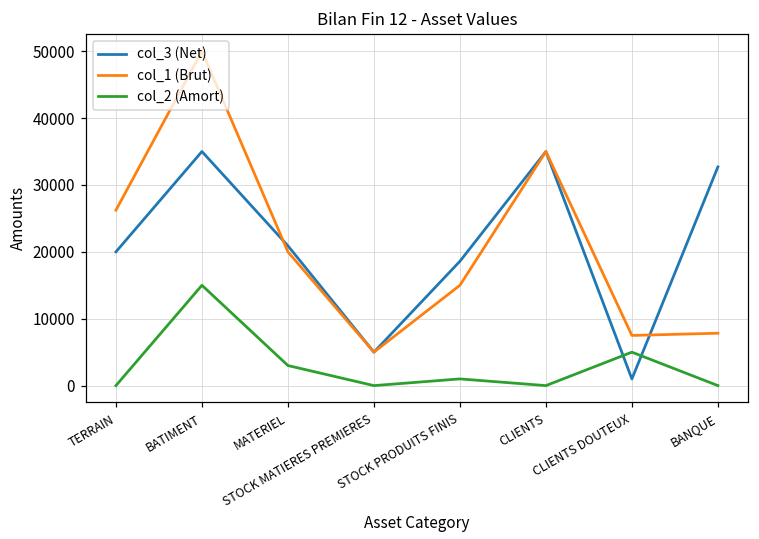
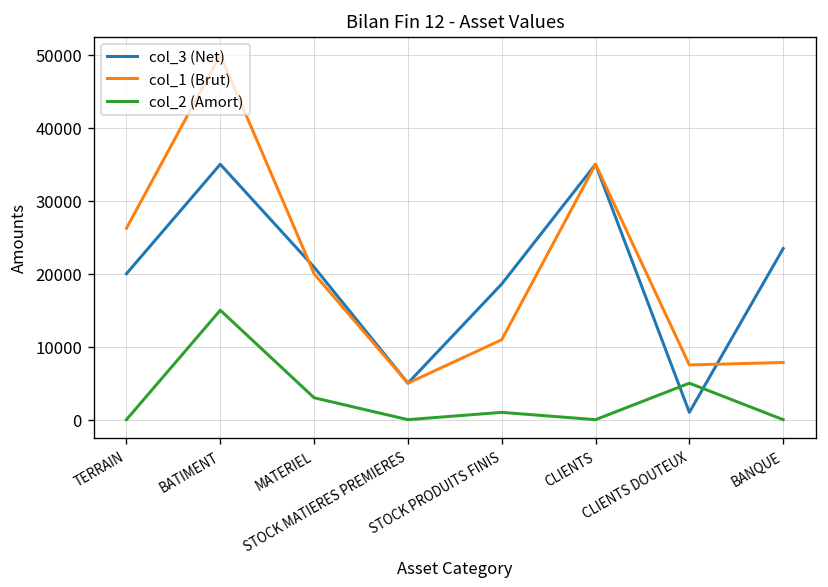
  {
    "col_3 (Net)": {
      "TERRAIN": 20000,
      "BATIMENT": 35000,
      "MATERIEL": 21000,
      "STOCK PRODUITS FINIS": 19000,
      "CLIENTS DOUTEUX": 1000,
-     "BANQUE": 33000
+     "BANQUE": 23000
    },
    "col_1 (Brut)": {
      "TERRAIN": 26000,
      "MATERIEL": 20000,
-     "STOCK PRODUITS FINIS": 15000,
+     "STOCK PRODUITS FINIS": 11000,
      "CLIENTS DOUTEUX": 8000,
      "BANQUE": 8000
    },
    "col_2 (Amort)": {
      "TERRAIN": 0,
      "BATIMENT": 15000,
      "MATERIEL": 3000,
      "STOCK MATIERES PREMIERES": 0,
      "STOCK PRODUITS FINIS": 1000,
      "CLIENTS": 0,
      "CLIENTS DOUTEUX": 5000,
      "BANQUE": 0
    }
  }
